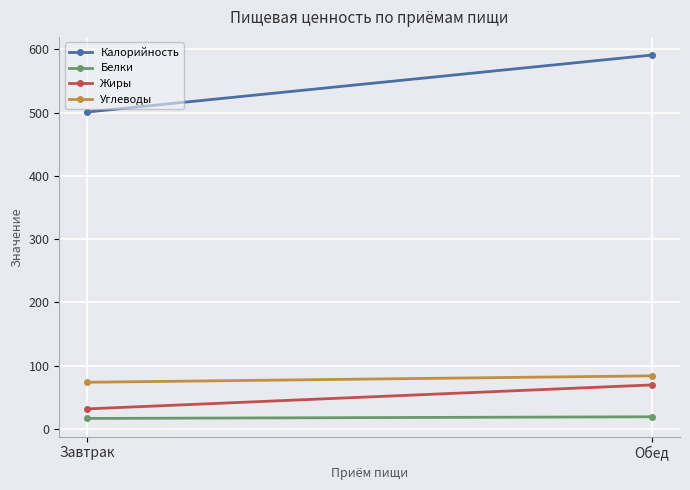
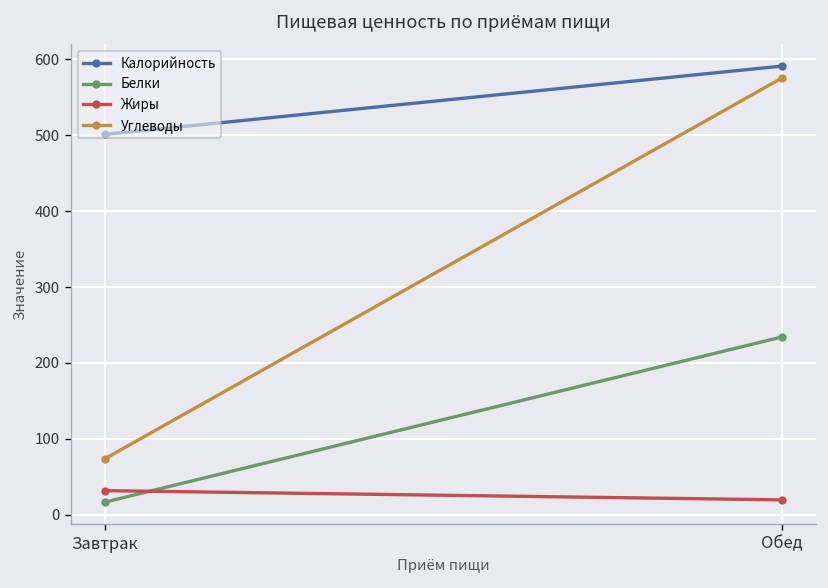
  {
    "Калорийность": {
      "Завтрак": 500,
      "Обед": 590
    },
    "Белки": {
      "Завтрак": 20,
-     "Обед": 20
+     "Обед": 230
    },
    "Жиры": {
      "Завтрак": 30,
-     "Обед": 70
+     "Обед": 20
    },
    "Углеводы": {
      "Завтрак": 70,
-     "Обед": 80
+     "Обед": 580
    }
  }
